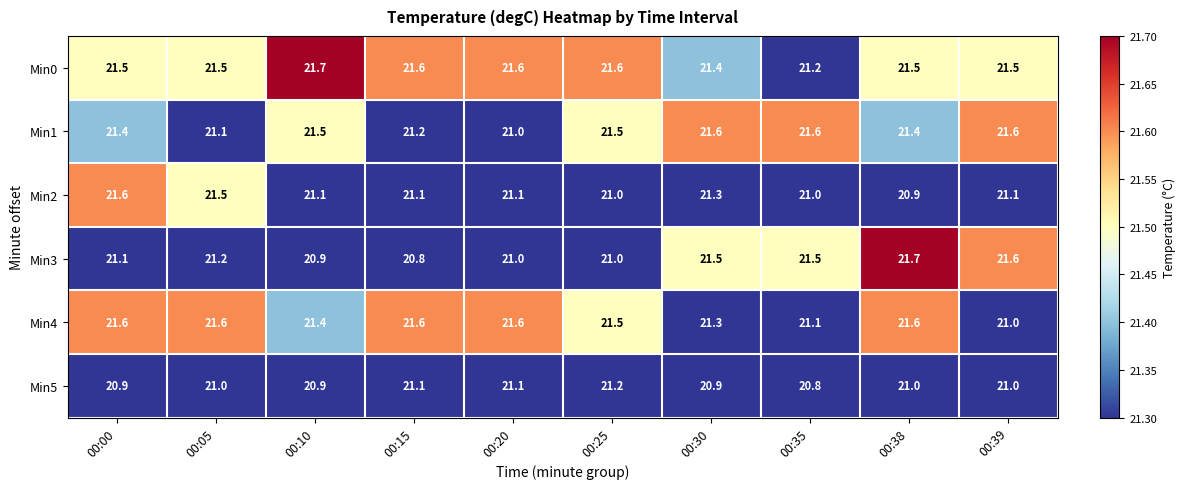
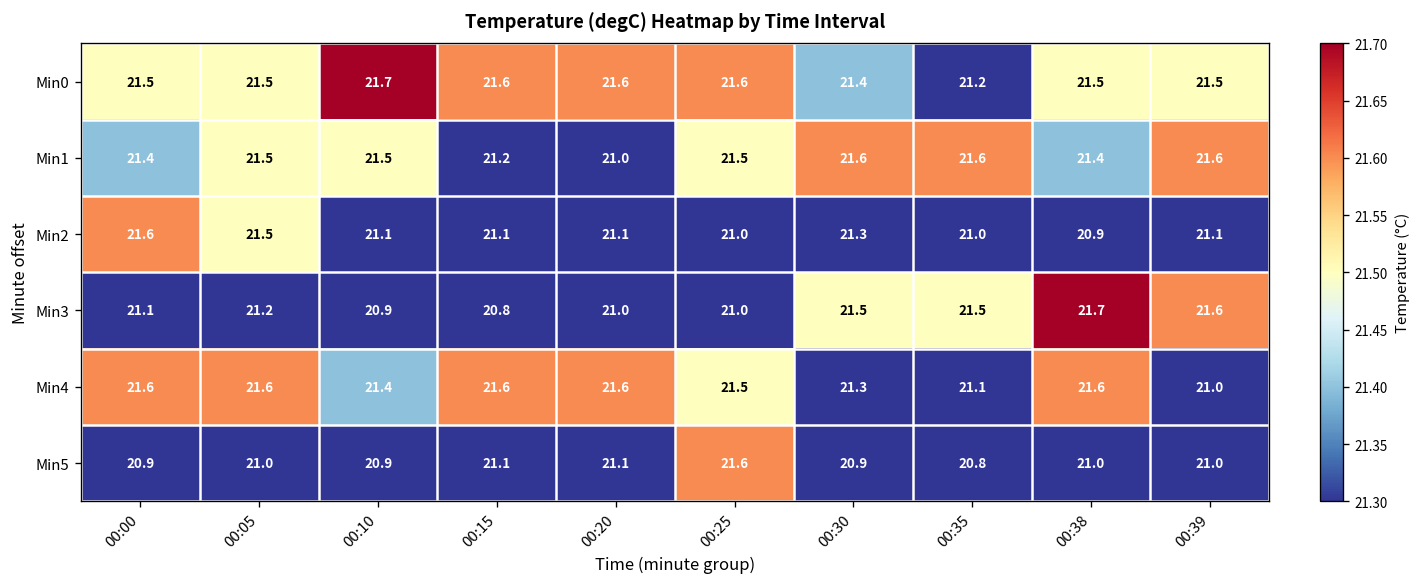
  {
    "Min0": {
      "00:00": 21.5,
      "00:05": 21.5,
      "00:10": 21.7,
      "00:15": 21.6,
      "00:20": 21.6,
      "00:25": 21.6,
      "00:30": 21.4,
      "00:35": 21.2,
      "00:38": 21.5,
      "00:39": 21.5
    },
    "Min1": {
      "00:00": 21.4,
-     "00:05": 21.1,
+     "00:05": 21.5,
      "00:10": 21.5,
      "00:15": 21.2,
      "00:20": 21.0,
      "00:25": 21.5,
      "00:30": 21.6,
      "00:35": 21.6,
      "00:38": 21.4,
      "00:39": 21.6
    },
    "Min2": {
      "00:00": 21.6,
      "00:05": 21.5,
      "00:10": 21.1,
      "00:15": 21.1,
      "00:20": 21.1,
      "00:25": 21.0,
      "00:30": 21.3,
      "00:35": 21.0,
      "00:38": 20.9,
      "00:39": 21.1
    },
    "Min3": {
      "00:00": 21.1,
      "00:05": 21.2,
      "00:10": 20.9,
      "00:15": 20.8,
      "00:20": 21.0,
      "00:25": 21.0,
      "00:30": 21.5,
      "00:35": 21.5,
      "00:38": 21.7,
      "00:39": 21.6
    },
    "Min4": {
      "00:00": 21.6,
      "00:05": 21.6,
      "00:10": 21.4,
      "00:15": 21.6,
      "00:20": 21.6,
      "00:25": 21.5,
      "00:30": 21.3,
      "00:35": 21.1,
      "00:38": 21.6,
      "00:39": 21.0
    },
    "Min5": {
      "00:00": 20.9,
      "00:05": 21.0,
      "00:10": 20.9,
      "00:15": 21.1,
      "00:20": 21.1,
-     "00:25": 21.2,
+     "00:25": 21.6,
      "00:30": 20.9,
      "00:35": 20.8,
      "00:38": 21.0,
      "00:39": 21.0
    }
  }
